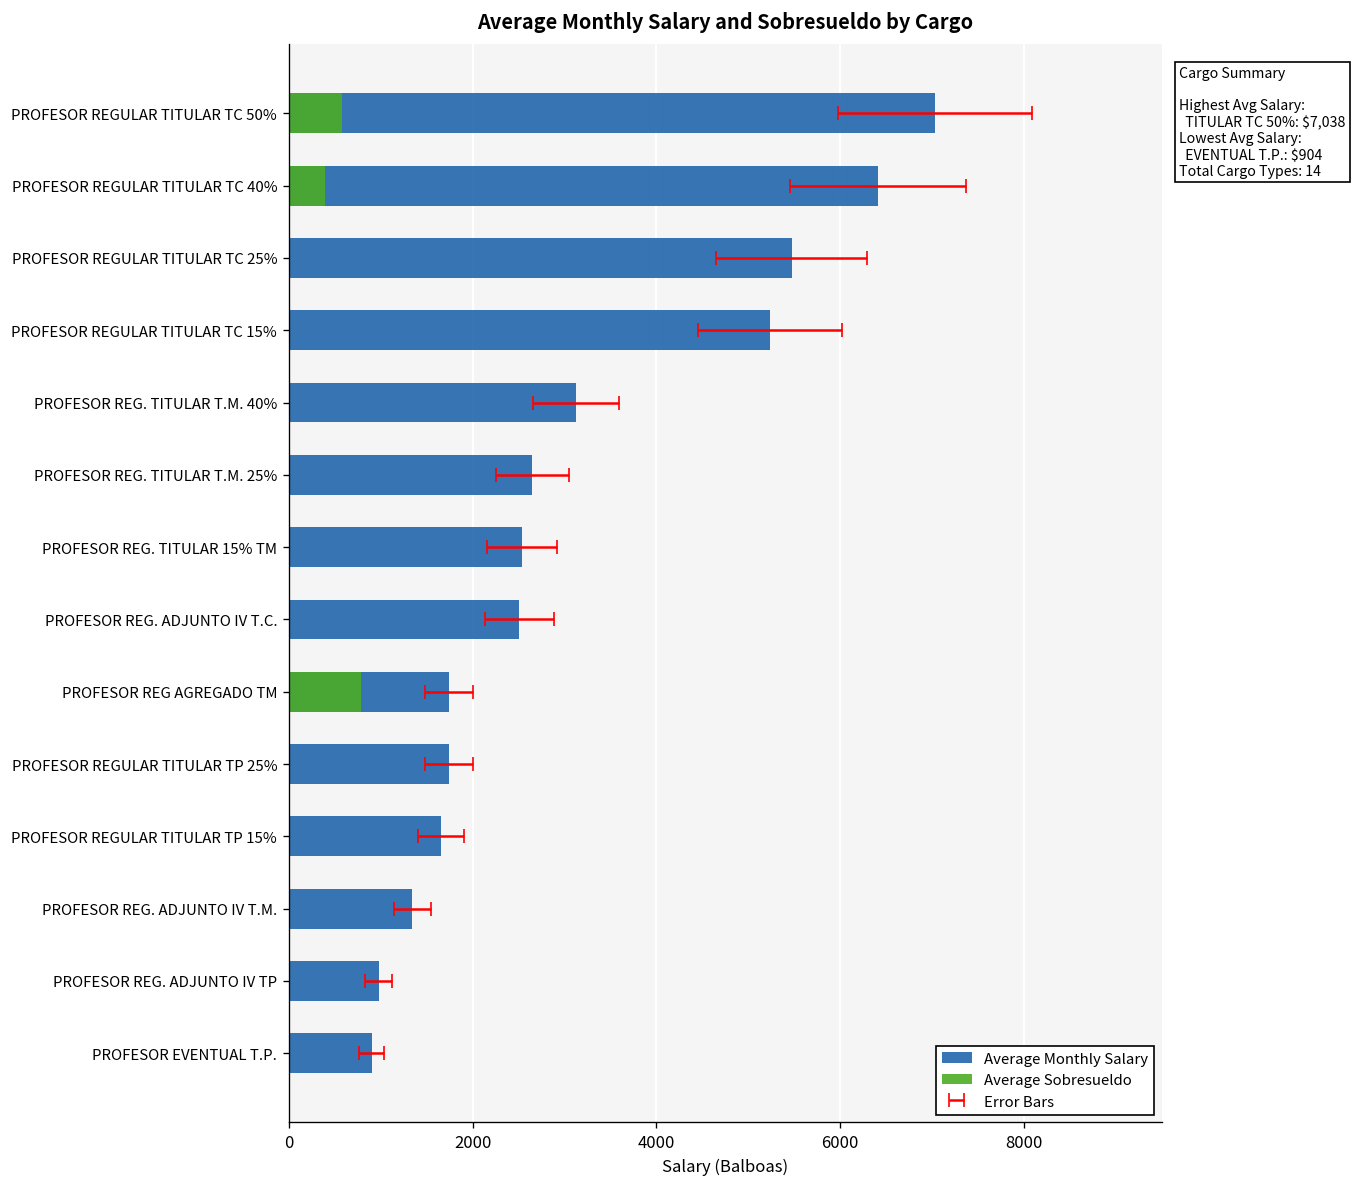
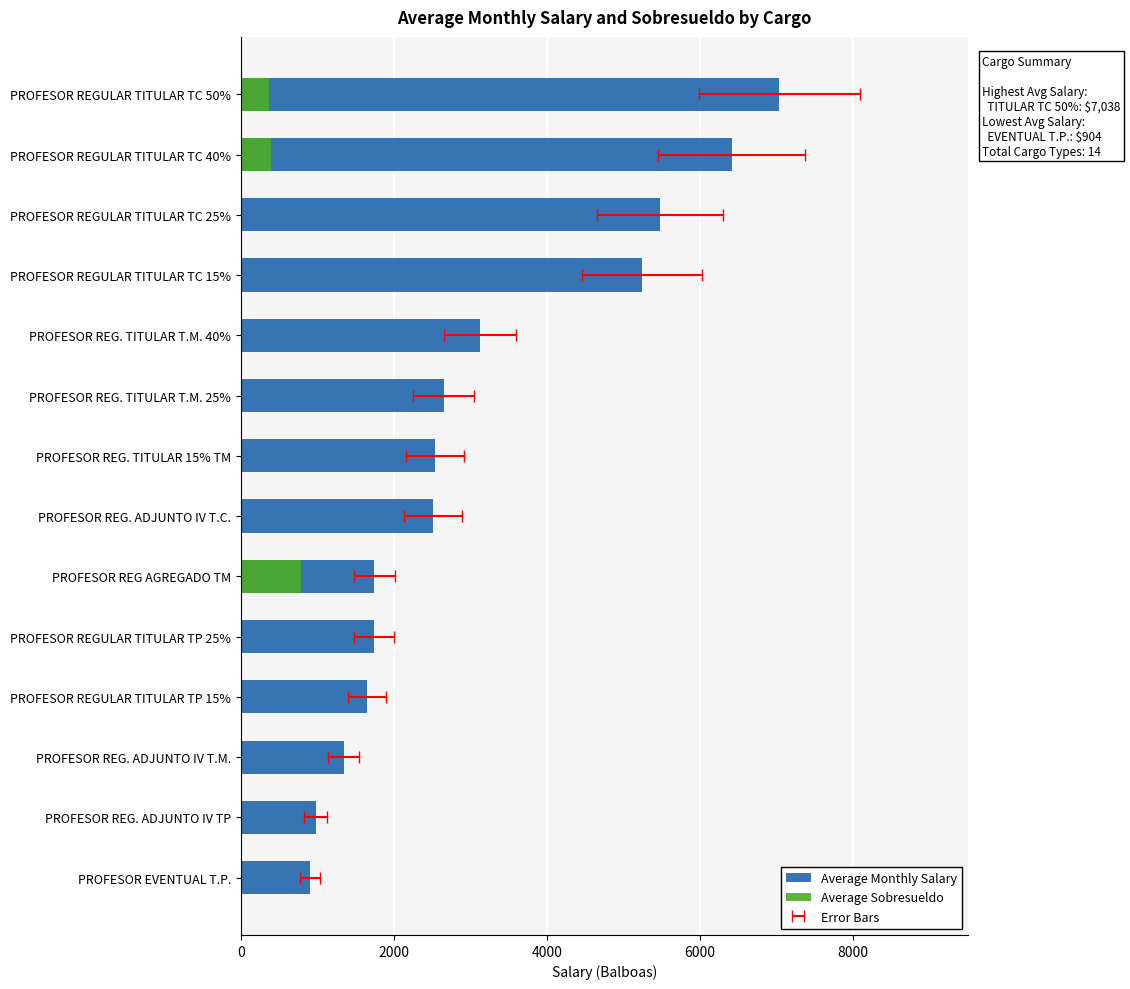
  {
    "Average Sobresueldo": {
-     "PROFESOR REGULAR TITULAR TC 50%": 600,
+     "PROFESOR REGULAR TITULAR TC 50%": 400,
      "PROFESOR REGULAR TITULAR TC 25%": 0,
      "PROFESOR REGULAR TITULAR TC 15%": 0,
      "PROFESOR REG. TITULAR T.M. 40%": 0,
      "PROFESOR REG. TITULAR T.M. 25%": 0,
      "PROFESOR REG. TITULAR 15% TM": 0,
      "PROFESOR REG. ADJUNTO IV T.C.": 0,
      "PROFESOR REGULAR TITULAR TP 25%": 0,
      "PROFESOR REGULAR TITULAR TP 15%": 0,
      "PROFESOR REG. ADJUNTO IV T.M.": 0,
      "PROFESOR REG. ADJUNTO IV TP": 0,
      "PROFESOR EVENTUAL T.P.": 0
    }
  }
